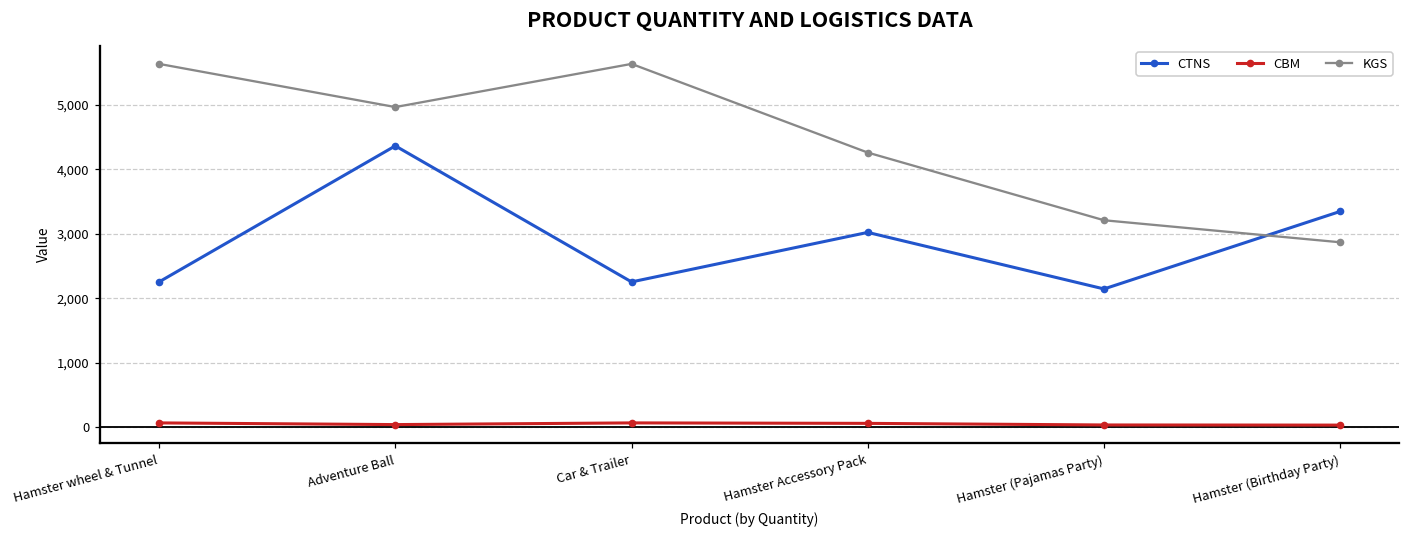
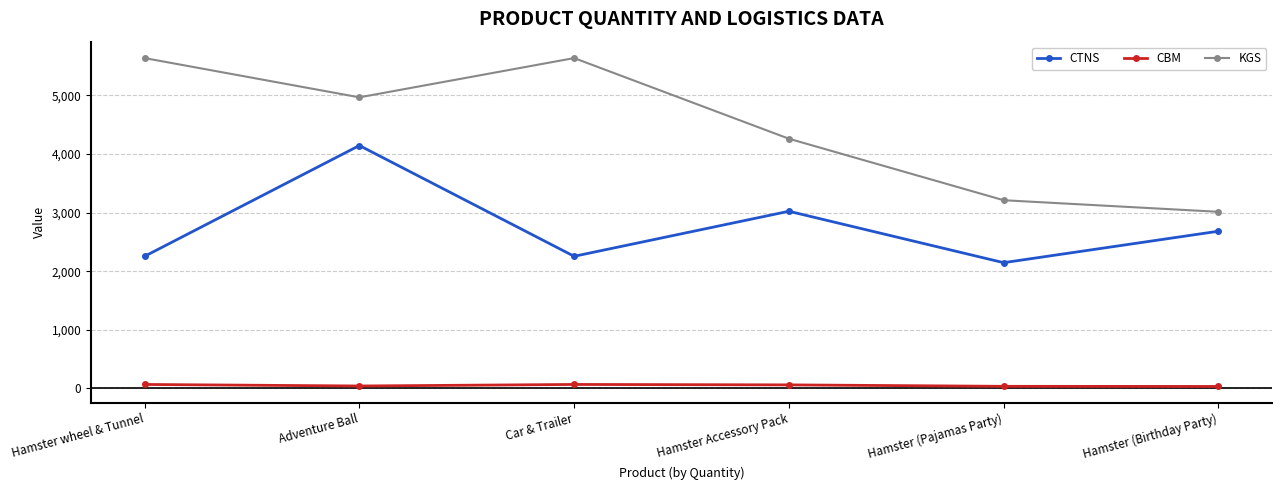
  {
    "CTNS": {
      "Hamster wheel & Tunnel": "2,300",
-     "Adventure Ball": "4,400",
+     "Adventure Ball": "4,100",
      "Car & Trailer": "2,300",
      "Hamster Accessory Pack": "3,000",
      "Hamster (Pajamas Party)": "2,100",
-     "Hamster (Birthday Party)": "3,300"
+     "Hamster (Birthday Party)": "2,700"
    },
    "CBM": {
      "Hamster wheel & Tunnel": "100",
      "Adventure Ball": "0",
      "Car & Trailer": "100",
      "Hamster Accessory Pack": "100",
      "Hamster (Pajamas Party)": "0",
      "Hamster (Birthday Party)": "0"
    },
    "KGS": {
      "Hamster wheel & Tunnel": "5,600",
      "Adventure Ball": "5,000",
      "Car & Trailer": "5,600",
      "Hamster Accessory Pack": "4,300",
      "Hamster (Pajamas Party)": "3,200",
-     "Hamster (Birthday Party)": "2,900"
+     "Hamster (Birthday Party)": "3,000"
    }
  }
